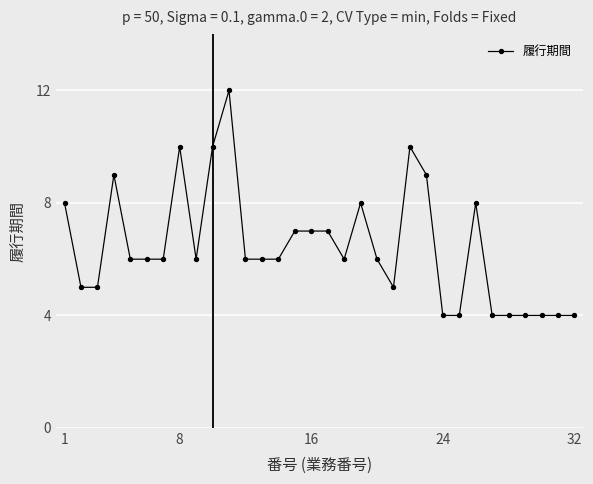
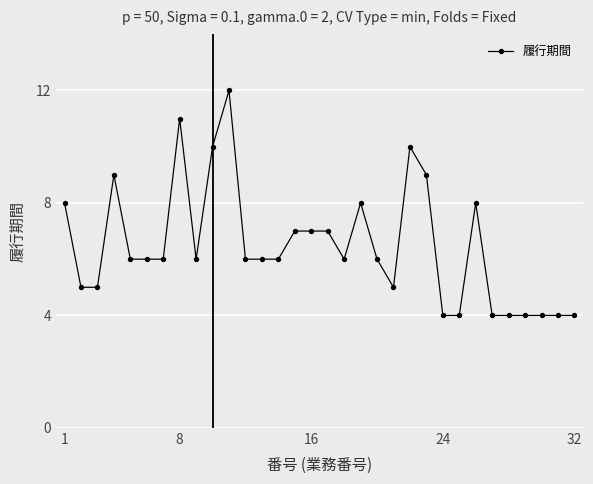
  {
    "1": 8,
-   "8": 10,
+   "8": 11,
    "16": 7,
    "24": 4,
    "32": 4
  }
